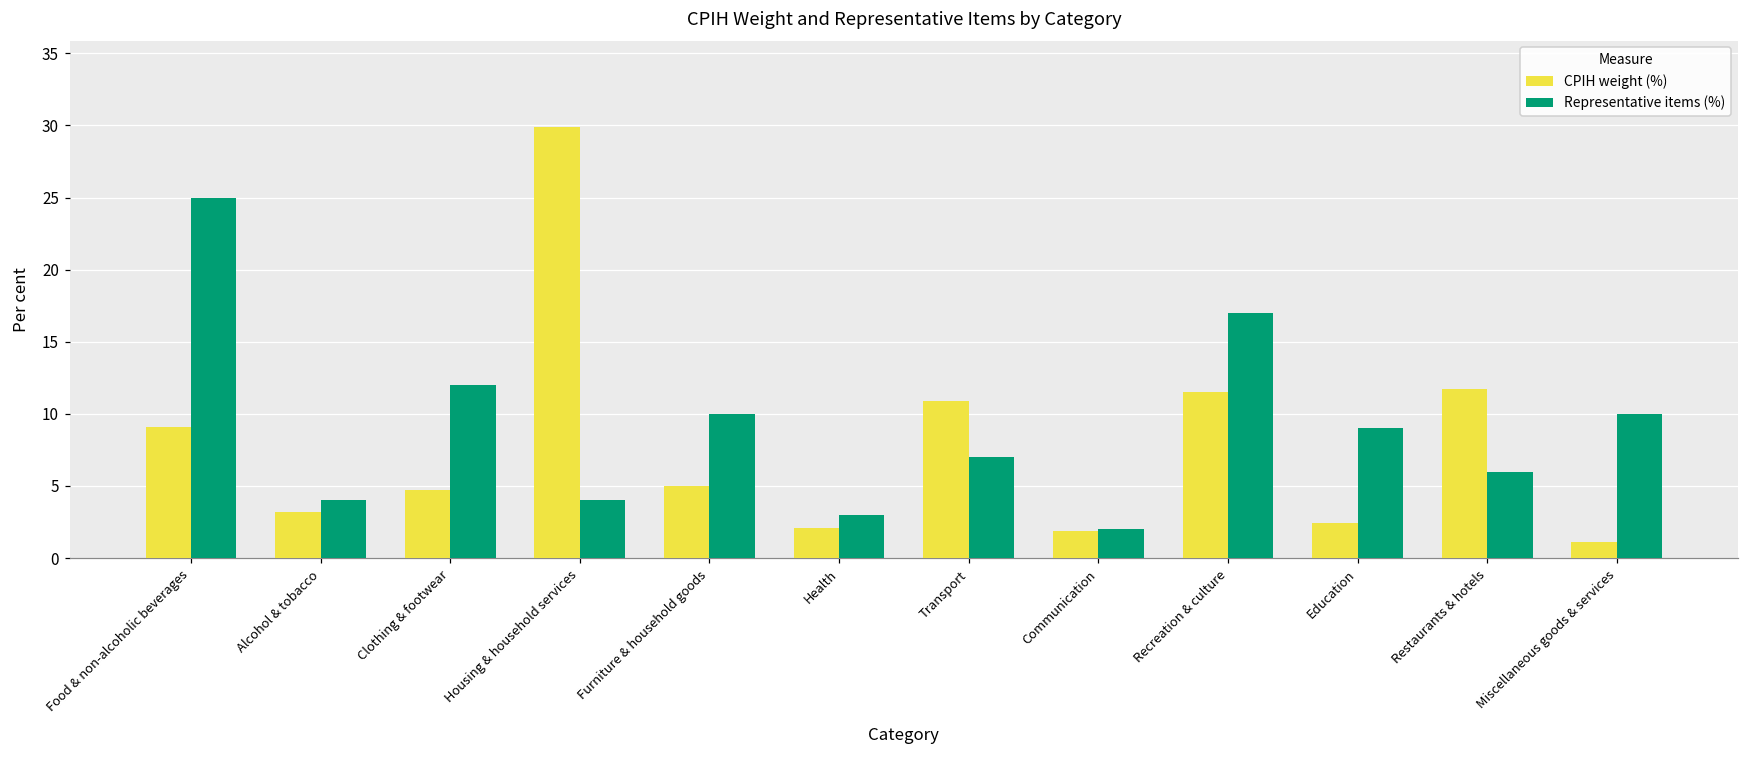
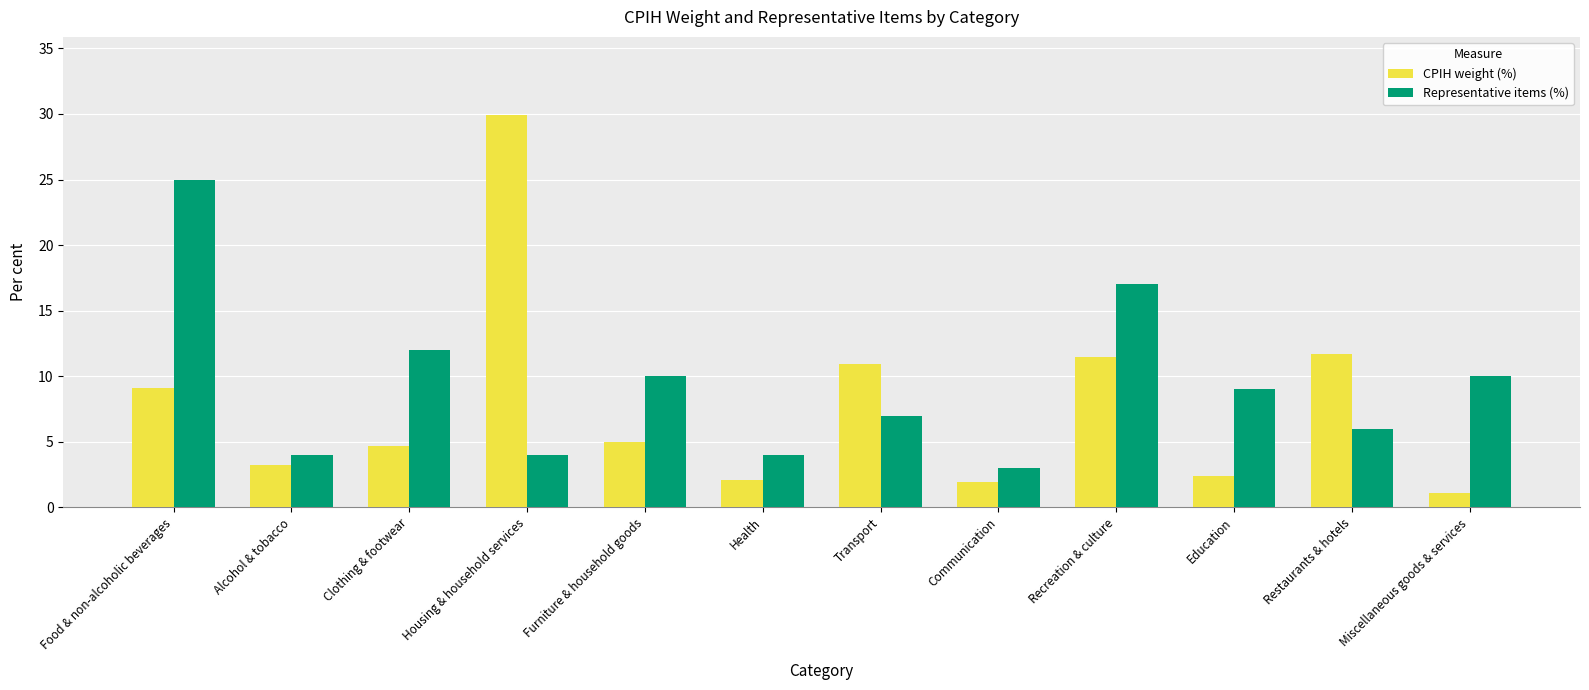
  {
    "CPIH weight (%)": {
      "Food & non-alcoholic beverages": 9,
      "Alcohol & tobacco": 3.2,
      "Clothing & footwear": 4.7,
      "Housing & household services": 30,
      "Furniture & household goods": 5,
      "Health": 2,
      "Transport": 11,
      "Communication": 2,
      "Recreation & culture": 11.5,
      "Education": 2.4,
      "Restaurants & hotels": 11.7,
      "Miscellaneous goods & services": 1
    },
    "Representative items (%)": {
      "Food & non-alcoholic beverages": 25,
      "Alcohol & tobacco": 4,
      "Clothing & footwear": 12,
      "Housing & household services": 4,
      "Furniture & household goods": 10,
-     "Health": 3,
+     "Health": 4,
      "Transport": 7,
-     "Communication": 2,
+     "Communication": 3,
      "Recreation & culture": 17,
      "Education": 9,
      "Restaurants & hotels": 6,
      "Miscellaneous goods & services": 10
    }
  }
